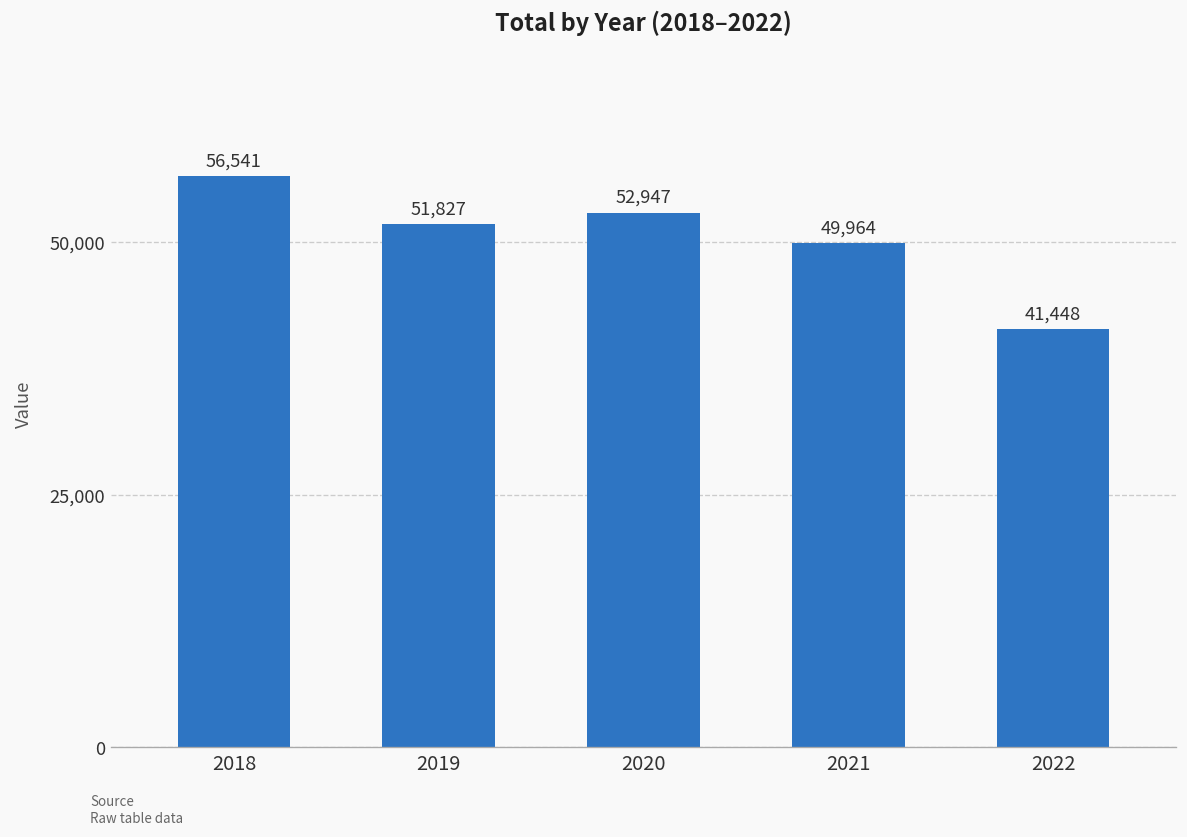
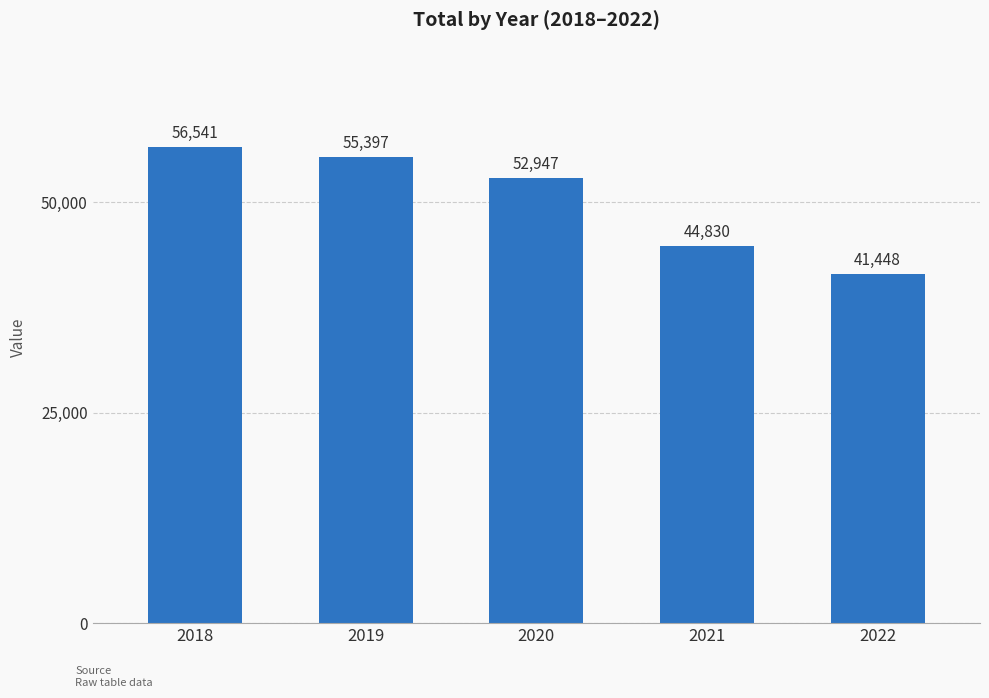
  {
    "2018": "56,541",
-   "2019": "51,827",
+   "2019": "55,397",
    "2020": "52,947",
-   "2021": "49,964",
+   "2021": "44,830",
    "2022": "41,448"
  }
